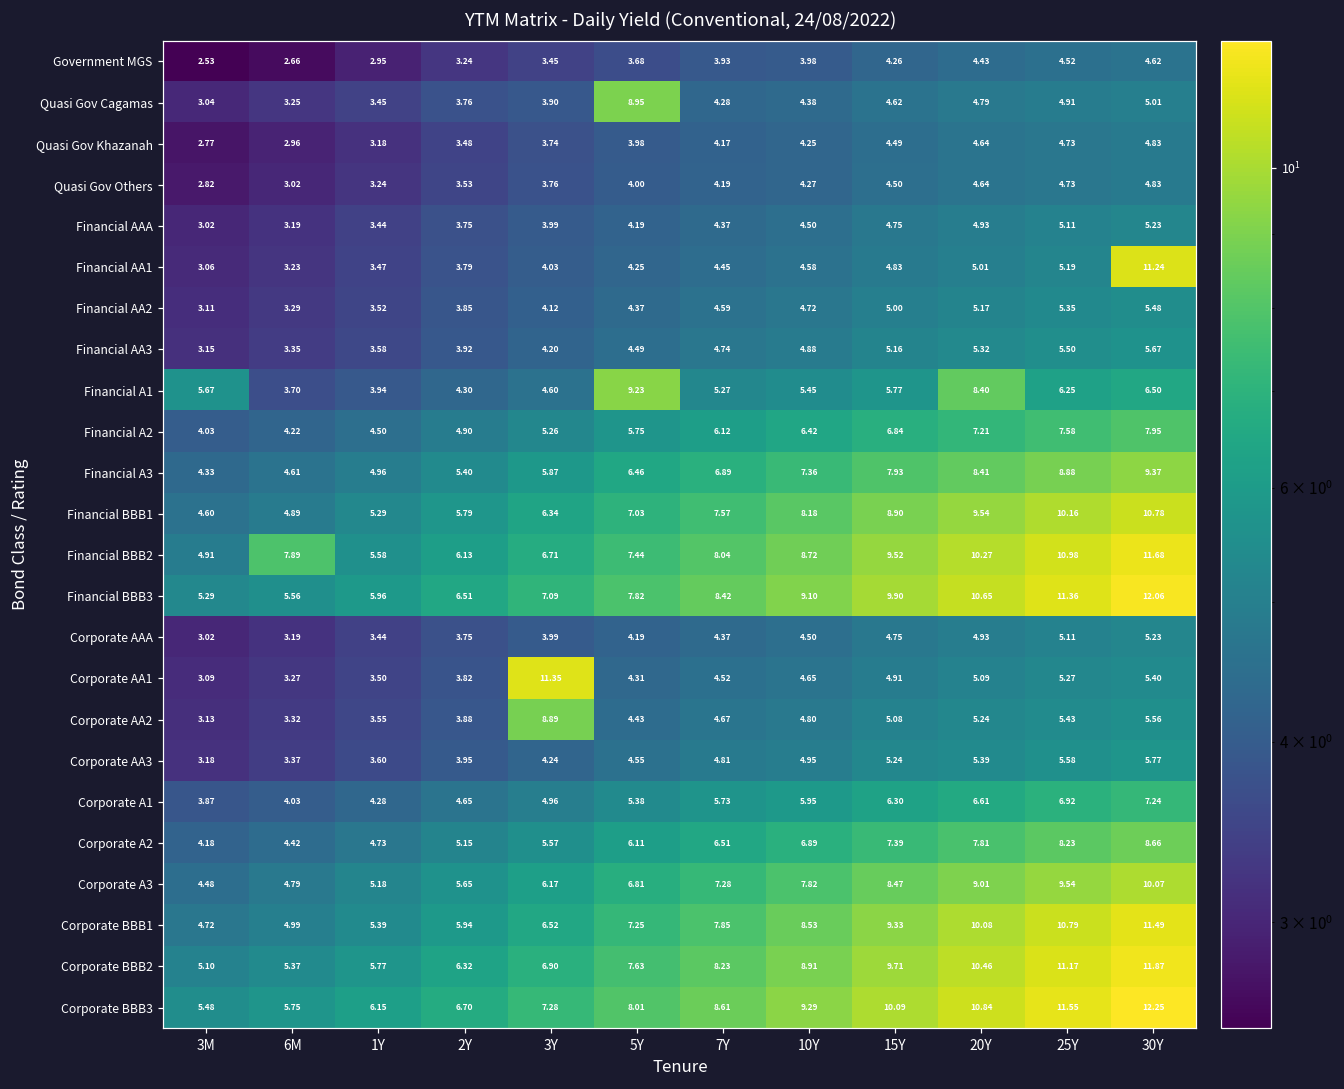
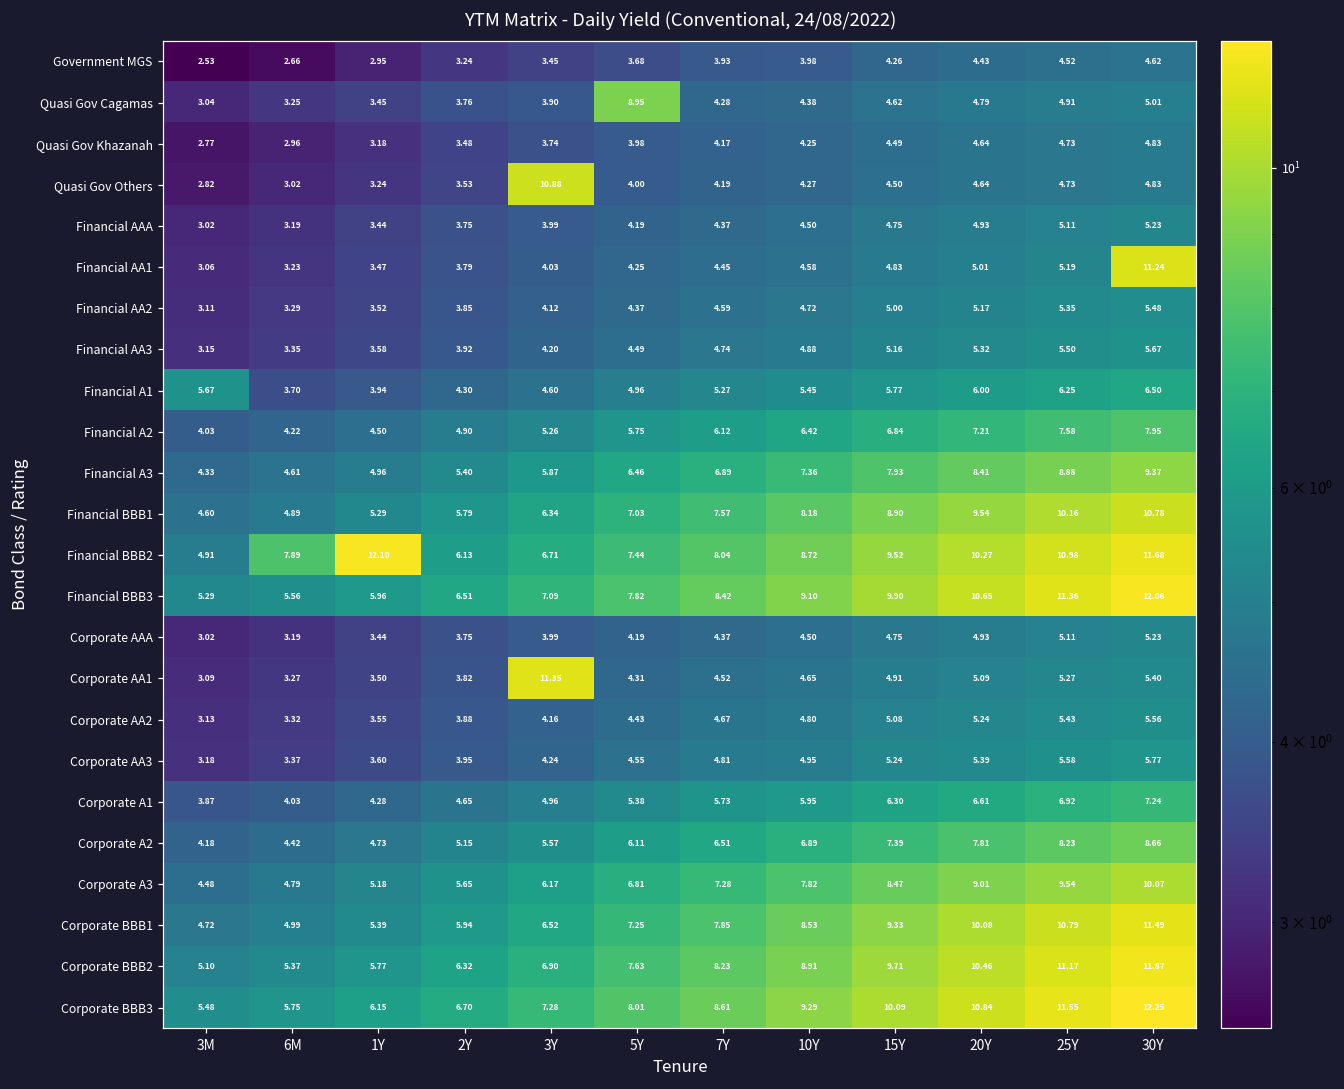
  {
    "Quasi Gov Others": {
      "3M": 2.82,
      "6M": 3.02,
      "1Y": 3.24,
      "2Y": 3.53,
-     "3Y": 3.76,
+     "3Y": 10.88,
      "5Y": 4.00,
      "7Y": 4.19,
      "10Y": 4.27,
      "15Y": 4.50,
      "20Y": 4.64,
      "25Y": 4.73,
      "30Y": 4.83
    },
    "Financial A1": {
      "3M": 5.67,
      "6M": 3.70,
      "1Y": 3.94,
      "2Y": 4.30,
      "3Y": 4.60,
-     "5Y": 9.23,
+     "5Y": 4.96,
      "7Y": 5.27,
      "10Y": 5.45,
      "15Y": 5.77,
-     "20Y": 8.40,
+     "20Y": 6.00,
      "25Y": 6.25,
      "30Y": 6.50
    },
    "Financial BBB2": {
      "3M": 4.91,
      "6M": 7.89,
-     "1Y": 5.58,
+     "1Y": 12.10,
      "2Y": 6.13,
      "3Y": 6.71,
      "5Y": 7.44,
      "7Y": 8.04,
      "10Y": 8.72,
      "15Y": 9.52,
      "20Y": 10.27,
      "25Y": 10.98,
      "30Y": 11.68
    },
    "Corporate AA2": {
      "3M": 3.13,
      "6M": 3.32,
      "1Y": 3.55,
      "2Y": 3.88,
-     "3Y": 8.89,
+     "3Y": 4.16,
      "5Y": 4.43,
      "7Y": 4.67,
      "10Y": 4.80,
      "15Y": 5.08,
      "20Y": 5.24,
      "25Y": 5.43,
      "30Y": 5.56
    }
  }
